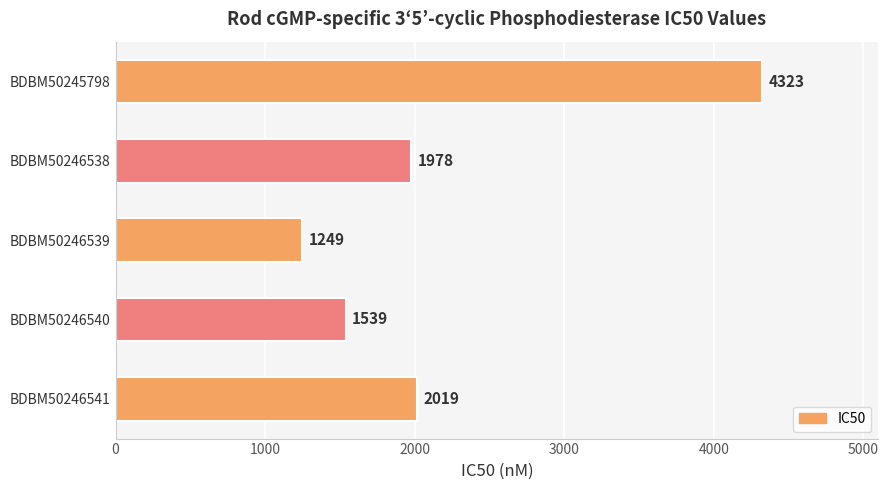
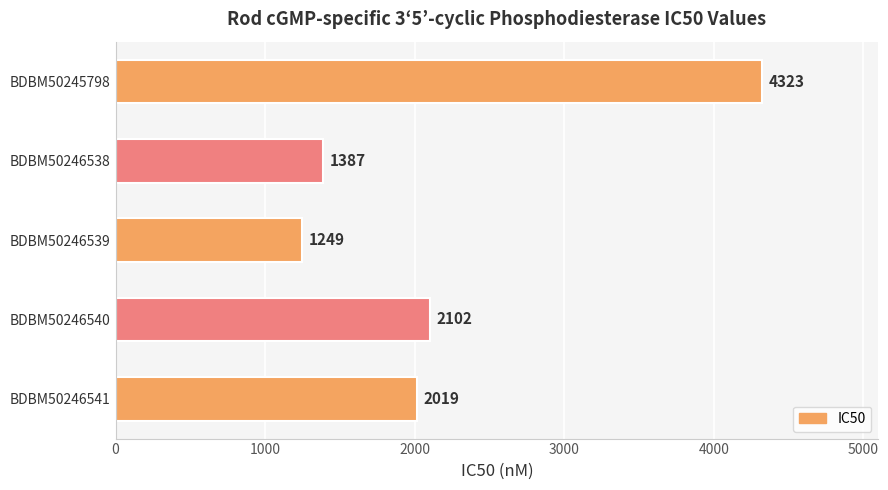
  {
    "BDBM50245798": 4323,
-   "BDBM50246538": 1978,
+   "BDBM50246538": 1387,
    "BDBM50246539": 1249,
-   "BDBM50246540": 1539,
+   "BDBM50246540": 2102,
    "BDBM50246541": 2019
  }
